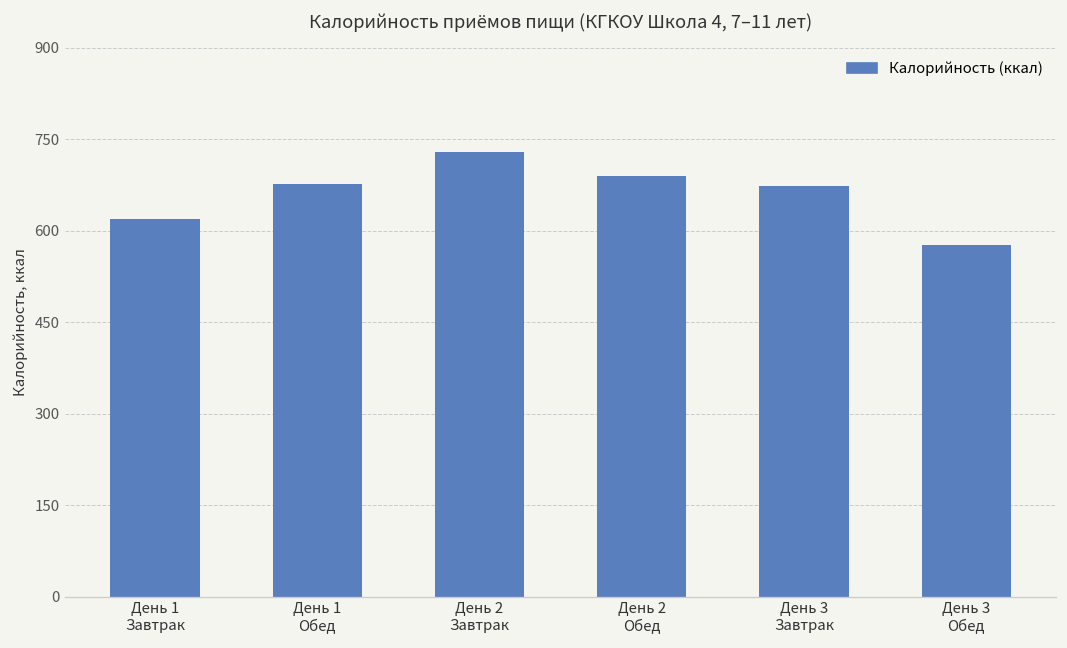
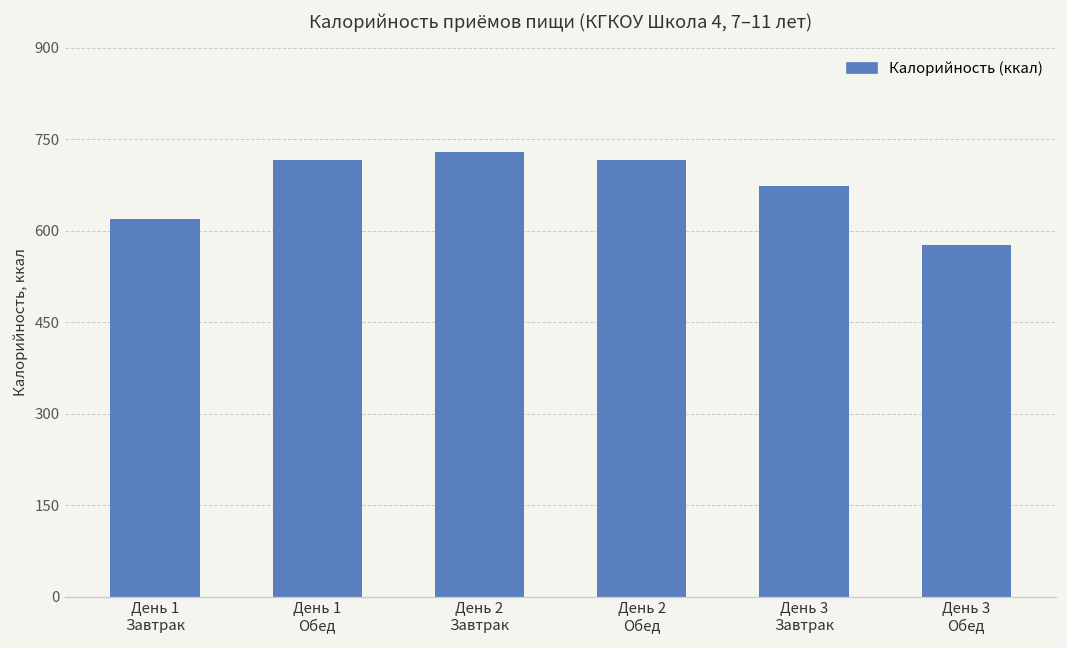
  {
    "День 1 Завтрак": 620,
-   "День 1 Обед": 680,
+   "День 1 Обед": 720,
    "День 2 Завтрак": 730,
-   "День 2 Обед": 690,
+   "День 2 Обед": 720,
    "День 3 Завтрак": 670,
    "День 3 Обед": 580
  }
